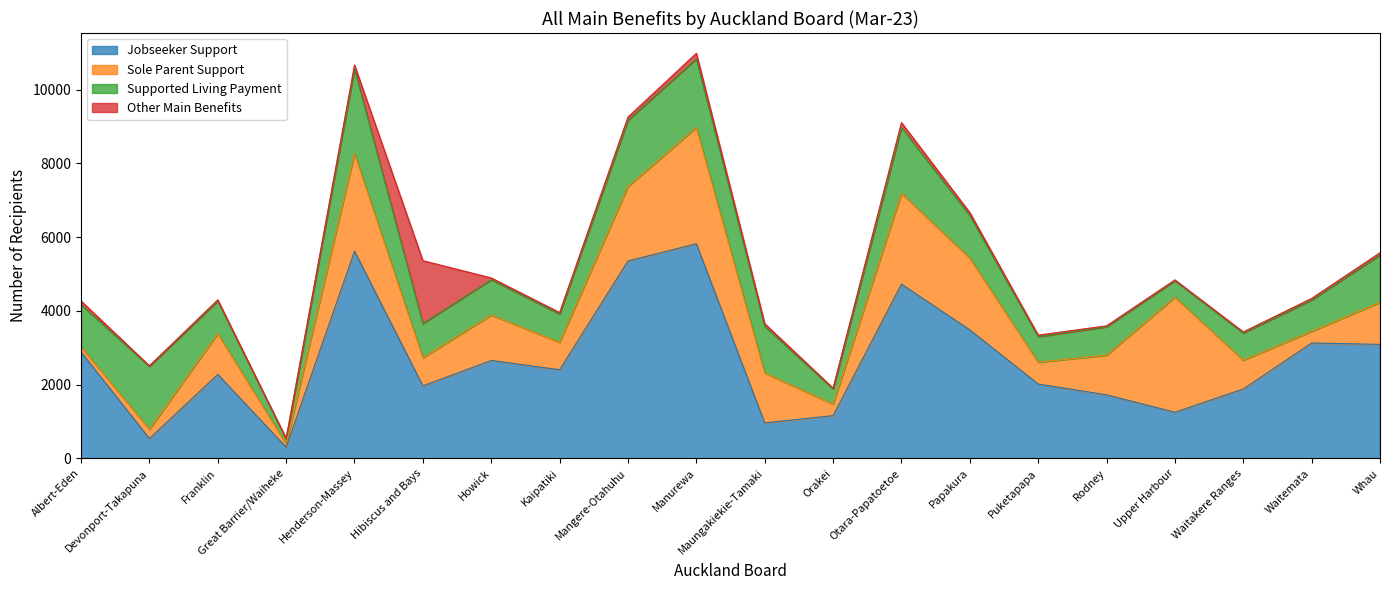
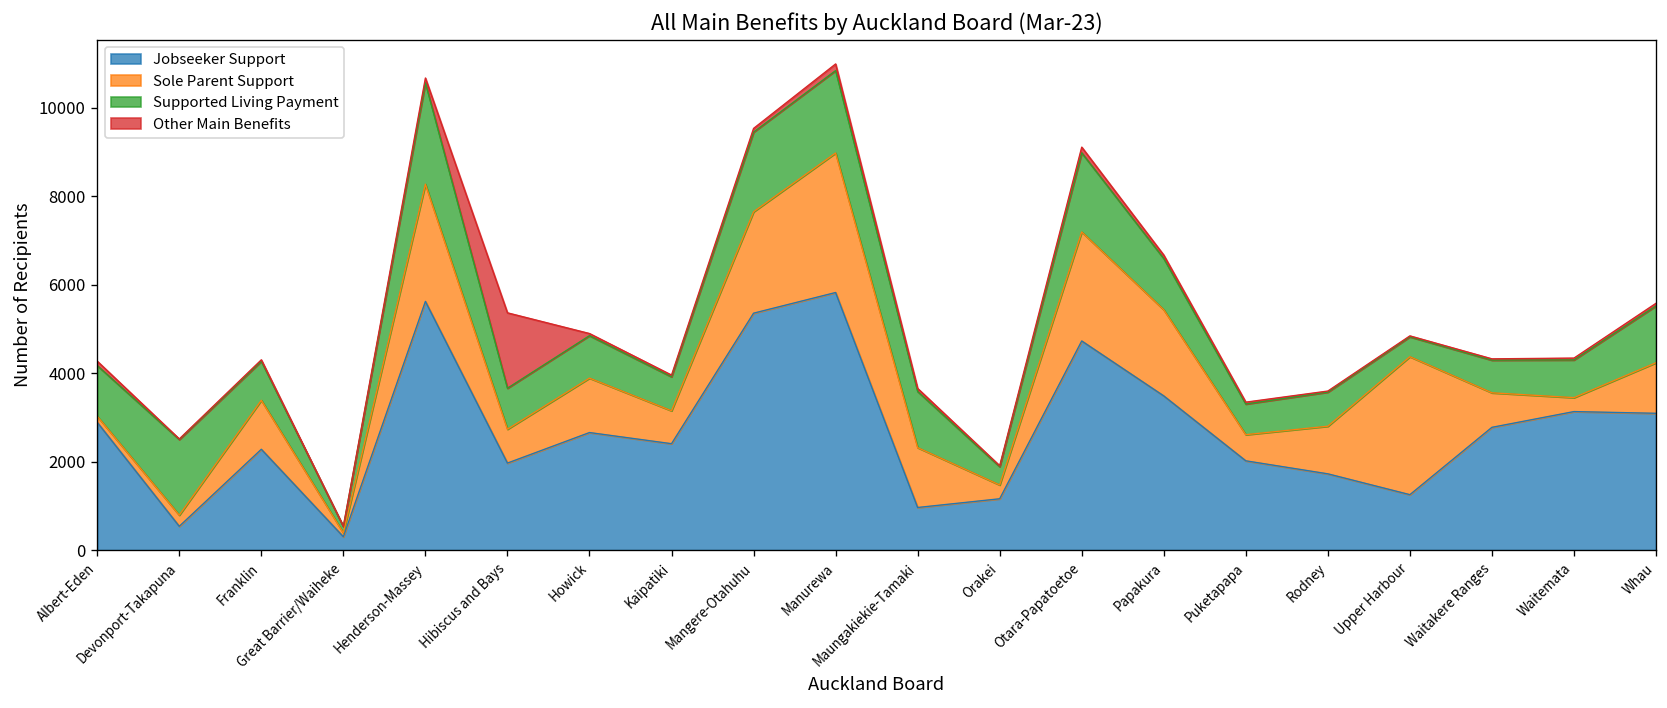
  {
    "Jobseeker Support": {
      "Albert-Eden": 2900,
      "Devonport-Takapuna": 500,
      "Franklin": 2300,
      "Great Barrier/Waiheke": 300,
      "Henderson-Massey": 5600,
      "Hibiscus and Bays": 2000,
      "Howick": 2700,
      "Kaipatiki": 2400,
      "Mangere-Otahuhu": 5400,
      "Manurewa": 5800,
      "Maungakiekie-Tamaki": 1000,
      "Orakei": 1200,
      "Otara-Papatoetoe": 4700,
      "Papakura": 3500,
      "Puketapapa": 2000,
      "Rodney": 1700,
      "Upper Harbour": 1300,
-     "Waitakere Ranges": 1900,
+     "Waitakere Ranges": 2800,
      "Waitemata": 3100,
      "Whau": 3100
    },
    "Sole Parent Support": {
      "Albert-Eden": 100,
      "Devonport-Takapuna": 300,
      "Franklin": 1100,
      "Great Barrier/Waiheke": 100,
      "Henderson-Massey": 2600,
      "Hibiscus and Bays": 800,
      "Howick": 1200,
      "Kaipatiki": 700,
-     "Mangere-Otahuhu": 2000,
+     "Mangere-Otahuhu": 2300,
      "Manurewa": 3200,
      "Maungakiekie-Tamaki": 1400,
      "Orakei": 300,
      "Otara-Papatoetoe": 2500,
      "Papakura": 1900,
      "Puketapapa": 600,
      "Rodney": 1100,
      "Upper Harbour": 3100,
      "Waitakere Ranges": 800,
      "Waitemata": 300,
      "Whau": 1100
    },
    "Supported Living Payment": {
      "Albert-Eden": 1100,
      "Henderson-Massey": 2300,
      "Hibiscus and Bays": 900,
      "Mangere-Otahuhu": 1800,
      "Manurewa": 1900,
      "Otara-Papatoetoe": 1800,
      "Papakura": 1200
    },
    "Other Main Benefits": {
      "Albert-Eden": 100,
      "Henderson-Massey": 100,
      "Hibiscus and Bays": 1700,
      "Mangere-Otahuhu": 100,
      "Manurewa": 200,
      "Otara-Papatoetoe": 100,
      "Papakura": 100
    }
  }
